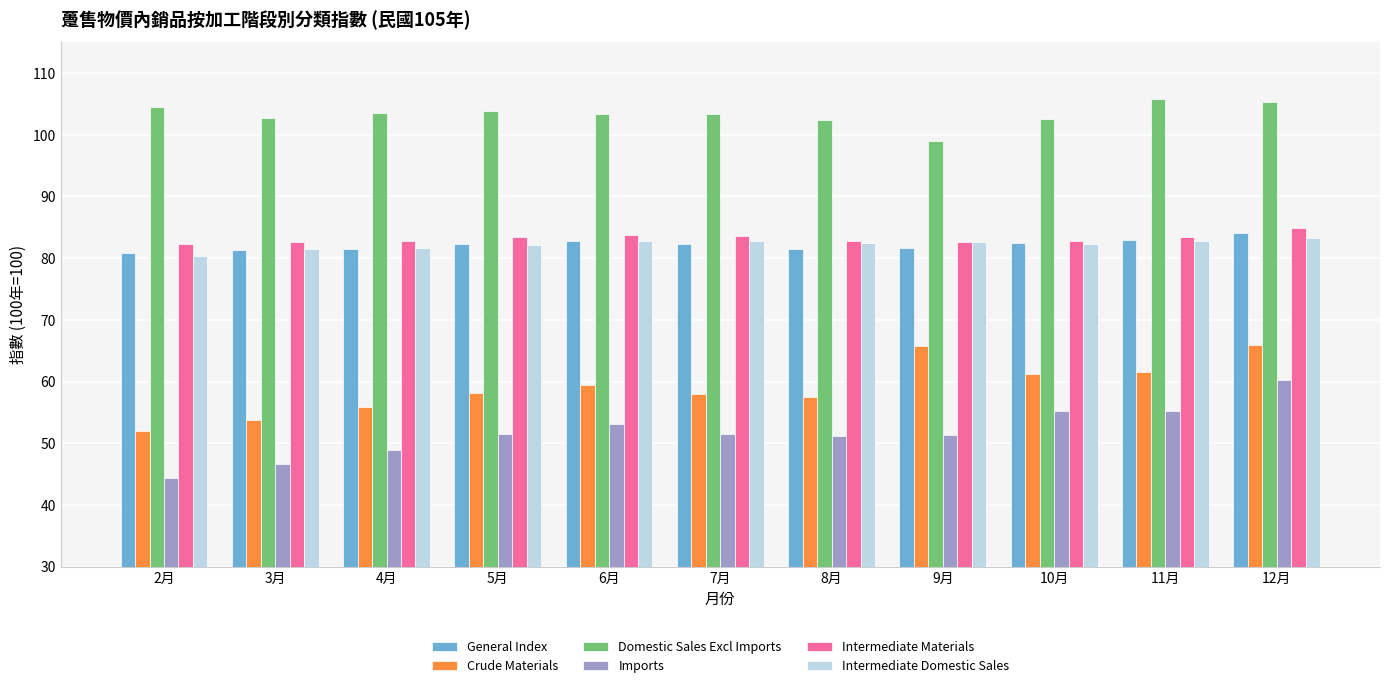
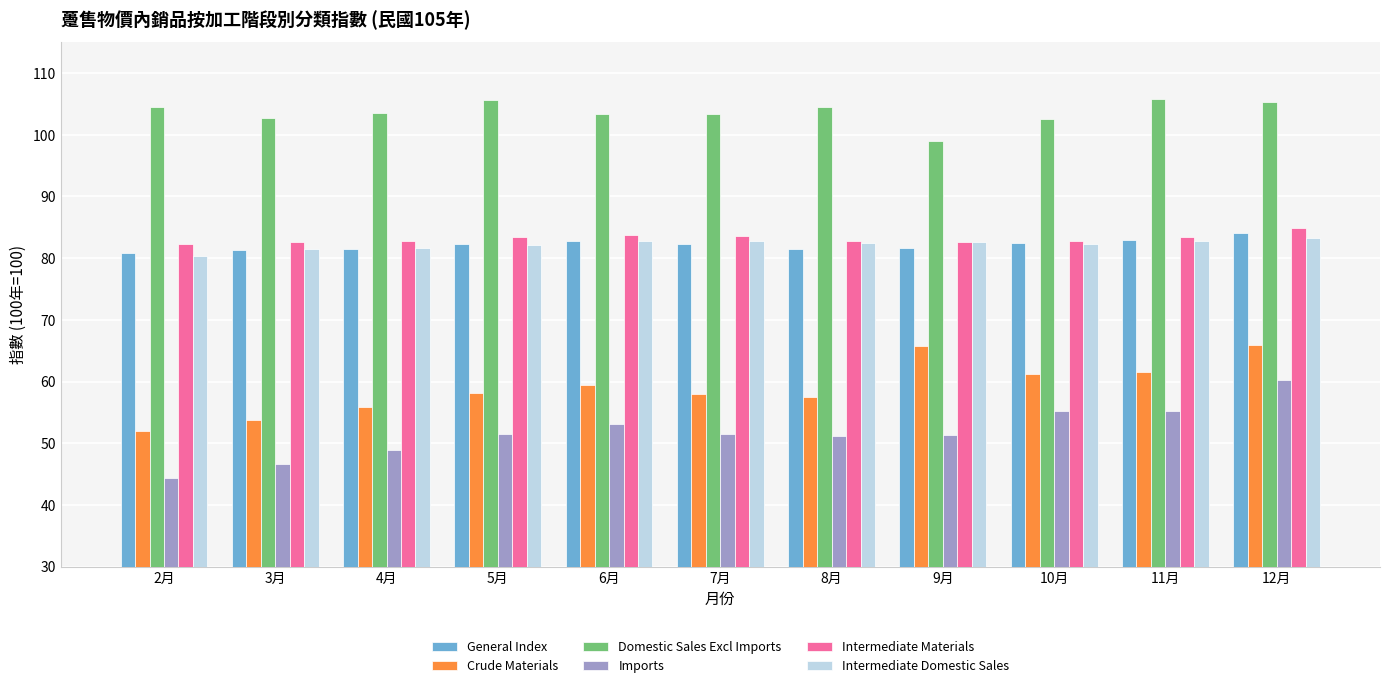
  {
    "Crude Materials": {
      "2月": 52,
      "3月": 54,
      "4月": 56,
      "5月": 58,
      "6月": 59,
      "7月": 58,
      "8月": 58,
      "9月": 66,
      "10月": 61,
      "11月": 62,
      "12月": 66
    },
    "Domestic Sales Excl Imports": {
      "2月": 105,
      "3月": 103,
      "4月": 104,
-     "5月": 104,
+     "5月": 106,
      "6月": 103,
      "7月": 103,
-     "8月": 102,
+     "8月": 104,
      "9月": 99,
      "10月": 103,
      "11月": 106,
      "12月": 105
    },
    "Intermediate Materials": {
      "2月": 82,
      "3月": 83,
      "4月": 83,
      "5月": 84,
      "6月": 84,
      "7月": 84,
      "8月": 83,
      "9月": 83,
      "10月": 83,
      "11月": 83,
      "12月": 85
    },
    "Intermediate Domestic Sales": {
      "2月": 80,
      "3月": 81,
      "4月": 82,
      "5月": 82,
      "6月": 83,
      "7月": 83,
      "8月": 83,
      "9月": 83,
      "10月": 82,
      "11月": 83,
      "12月": 83
    }
  }
